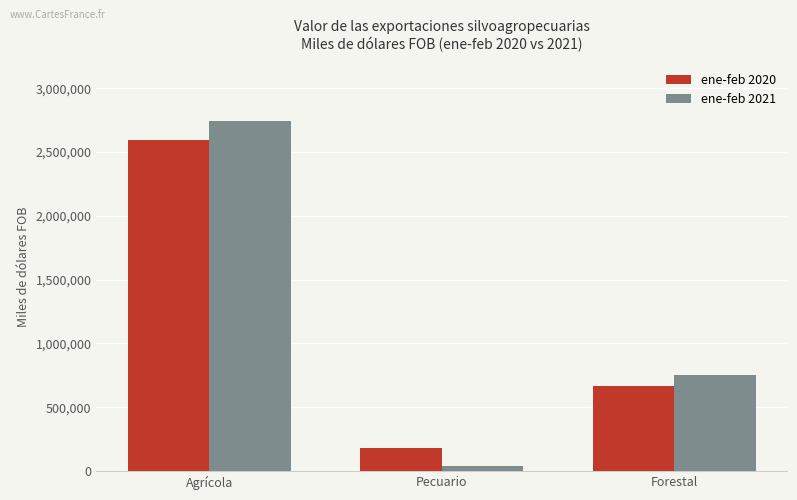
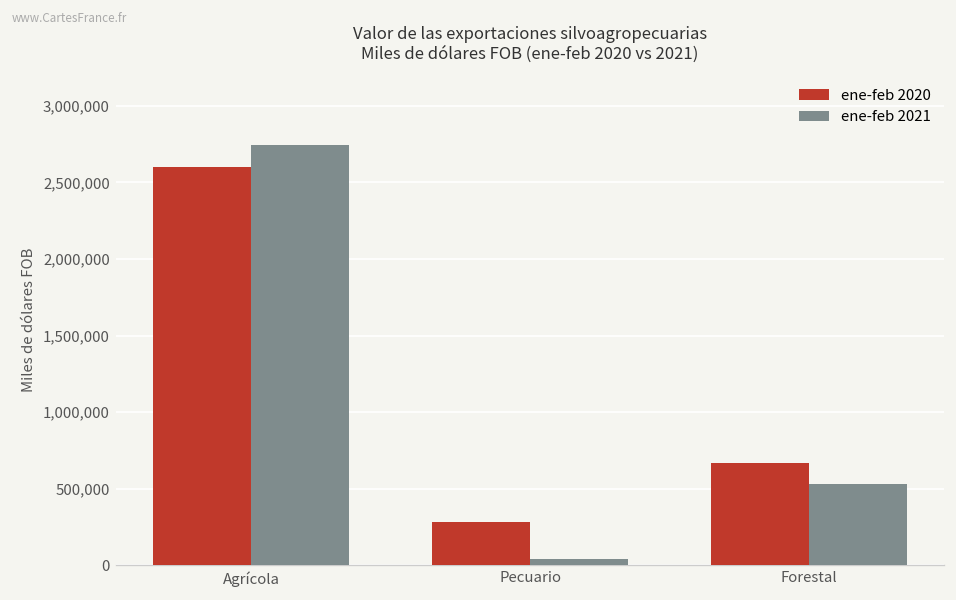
  {
    "ene-feb 2020": {
      "Agrícola": "2,600,000",
-     "Pecuario": "180,000",
+     "Pecuario": "280,000",
      "Forestal": "670,000"
    },
    "ene-feb 2021": {
      "Agrícola": "2,740,000",
      "Pecuario": "40,000",
-     "Forestal": "750,000"
+     "Forestal": "530,000"
    }
  }
